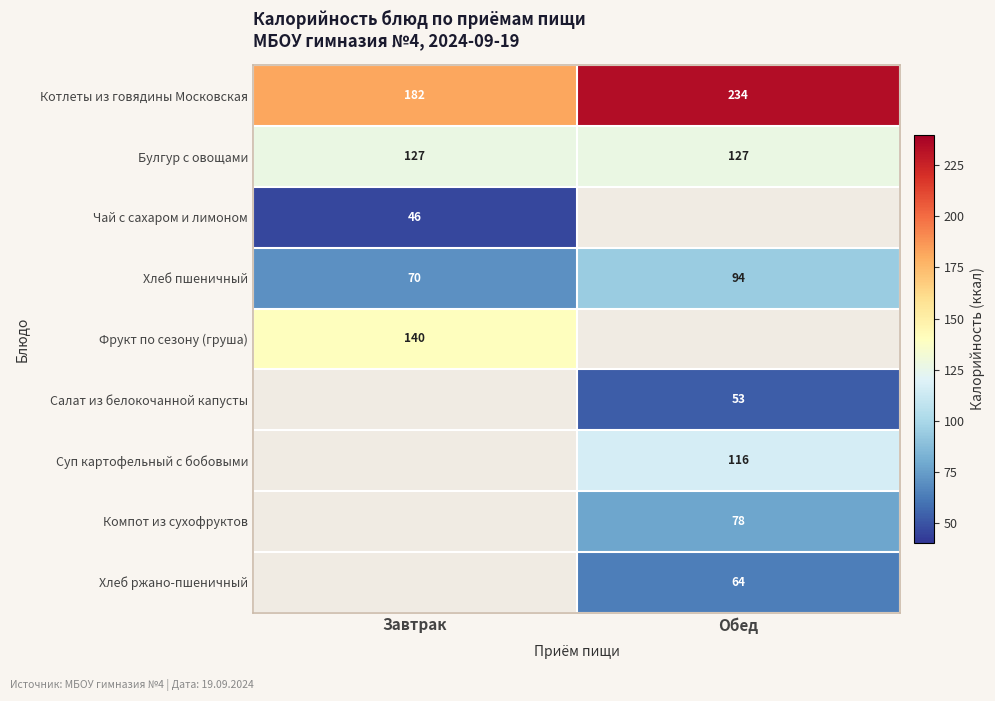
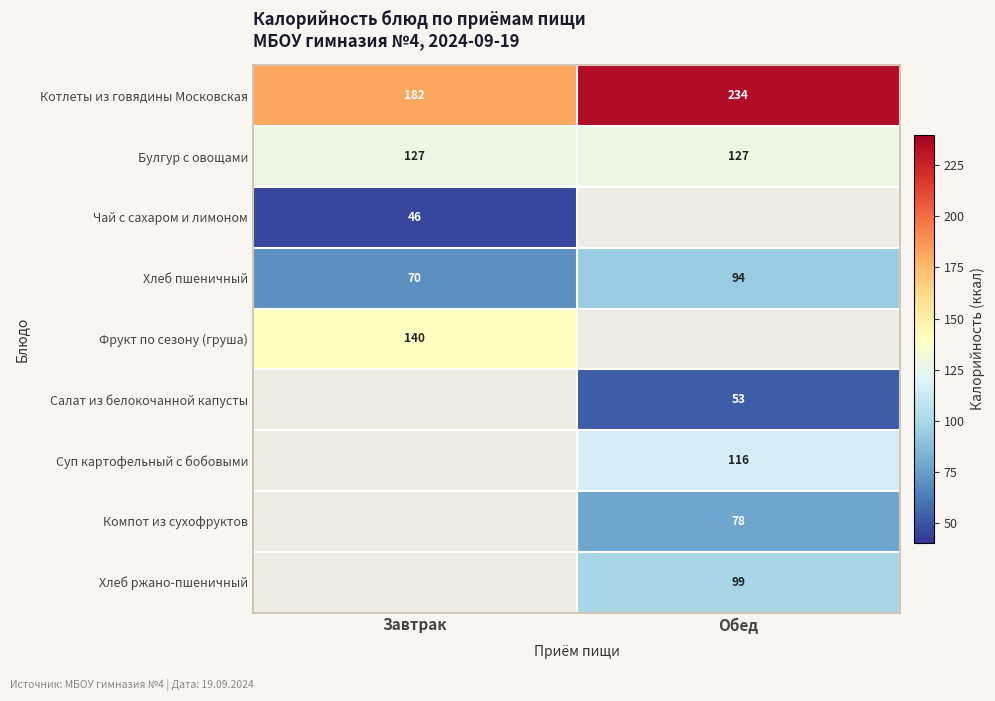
  {
    "Котлеты из говядины Московская": {
      "Завтрак": 182,
      "Обед": 234
    },
    "Булгур с овощами": {
      "Завтрак": 127,
      "Обед": 127
    },
    "Чай с сахаром и лимоном": {
      "Завтрак": 46
    },
    "Хлеб пшеничный": {
      "Завтрак": 70,
      "Обед": 94
    },
    "Фрукт по сезону (груша)": {
      "Завтрак": 140
    },
    "Салат из белокочанной капусты": {
      "Обед": 53
    },
    "Суп картофельный с бобовыми": {
      "Обед": 116
    },
    "Компот из сухофруктов": {
      "Обед": 78
    },
    "Хлеб ржано-пшеничный": {
-     "Обед": 64
+     "Обед": 99
    }
  }
